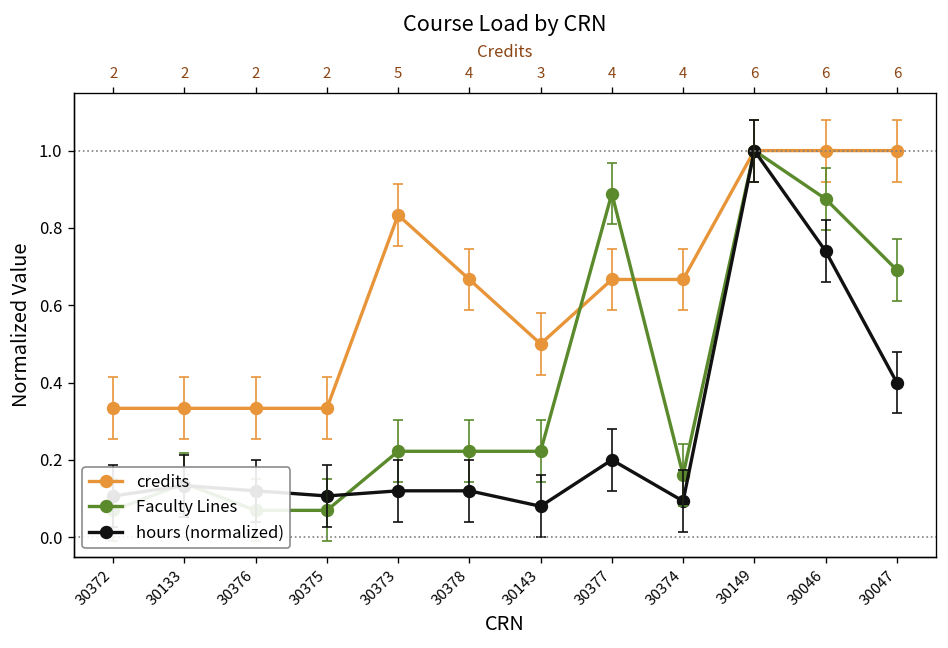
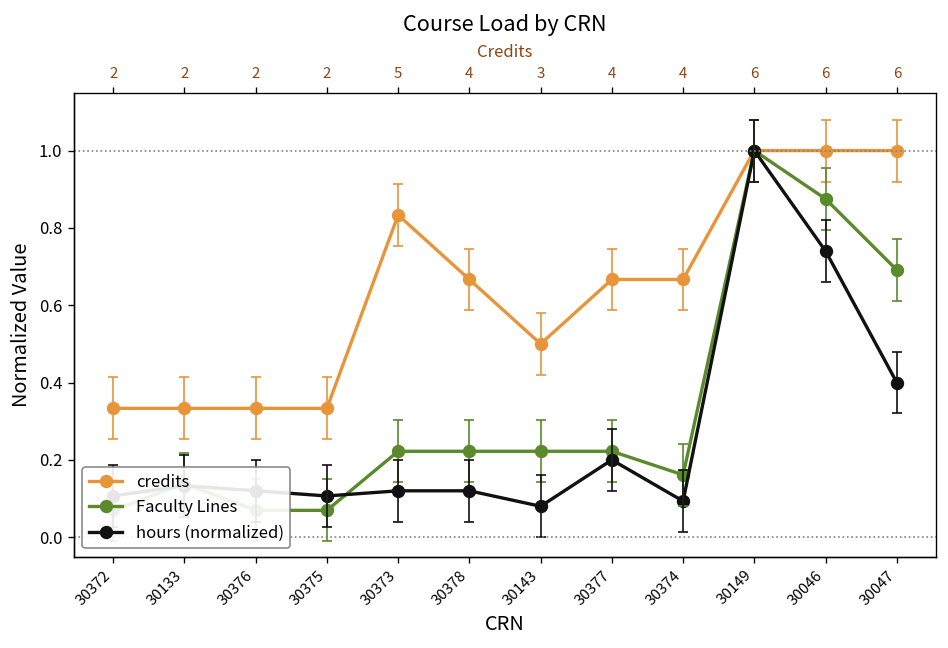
  {
    "credits": {
      "30372": 0.33,
      "30133": 0.33,
      "30376": 0.33,
      "30375": 0.33,
      "30373": 0.83,
      "30378": 0.67,
      "30143": 0.50,
      "30377": 0.67,
      "30374": 0.67,
      "30046": 1.00,
      "30047": 1.00
    },
    "Faculty Lines": {
      "30375": 0.07,
      "30373": 0.22,
      "30378": 0.22,
      "30143": 0.22,
-     "30377": 0.89,
+     "30377": 0.22,
      "30374": 0.16,
      "30046": 0.88,
      "30047": 0.69
    },
    "hours (normalized)": {
      "30375": 0.11,
      "30373": 0.12,
      "30378": 0.12,
      "30143": 0.08,
      "30377": 0.20,
      "30374": 0.09,
      "30046": 0.74,
      "30047": 0.40
    }
  }
